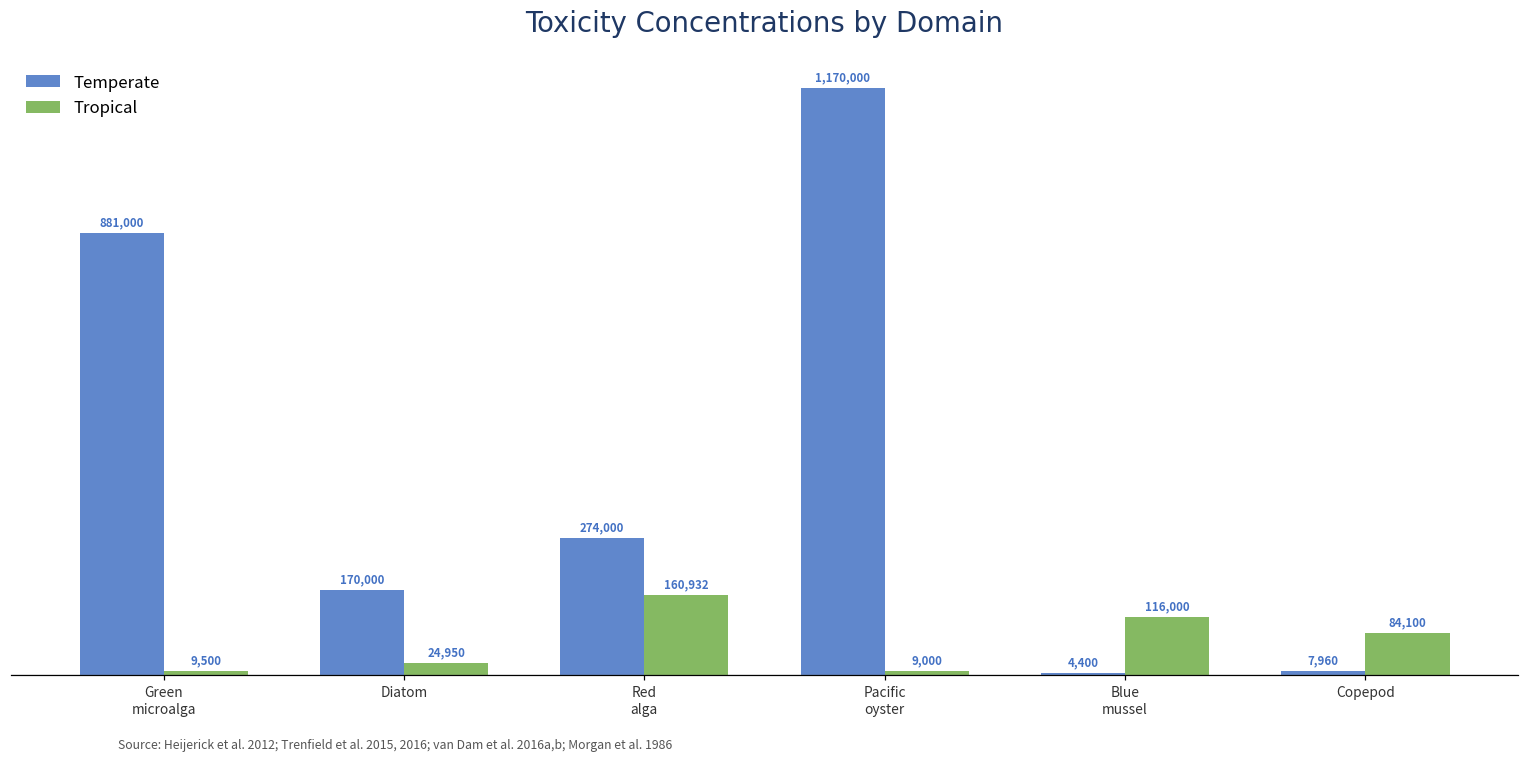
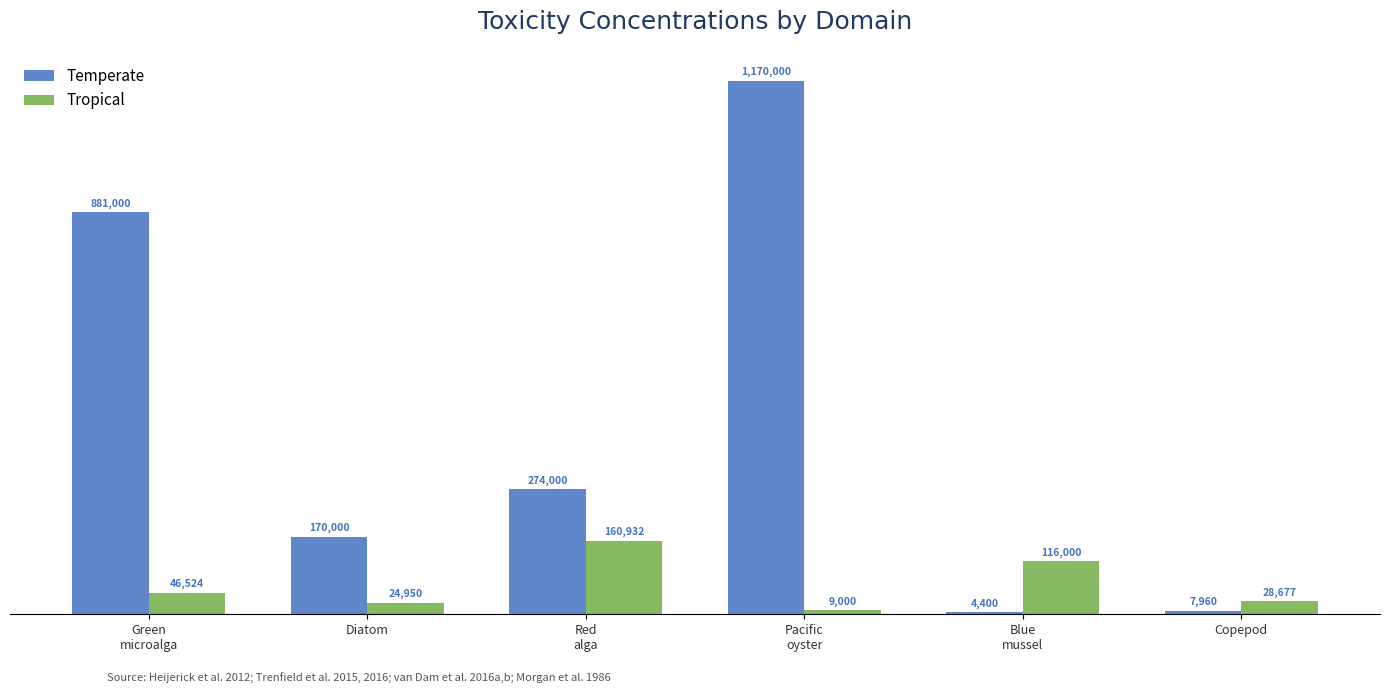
  {
    "Temperate": {
      "Green microalga": "881,000",
      "Diatom": "170,000",
      "Red alga": "274,000",
      "Pacific oyster": "1,170,000",
      "Blue mussel": "4,400",
      "Copepod": "7,960"
    },
    "Tropical": {
-     "Green microalga": "9,500",
+     "Green microalga": "46,524",
      "Diatom": "24,950",
      "Red alga": "160,932",
      "Pacific oyster": "9,000",
      "Blue mussel": "116,000",
-     "Copepod": "84,100"
+     "Copepod": "28,677"
    }
  }
